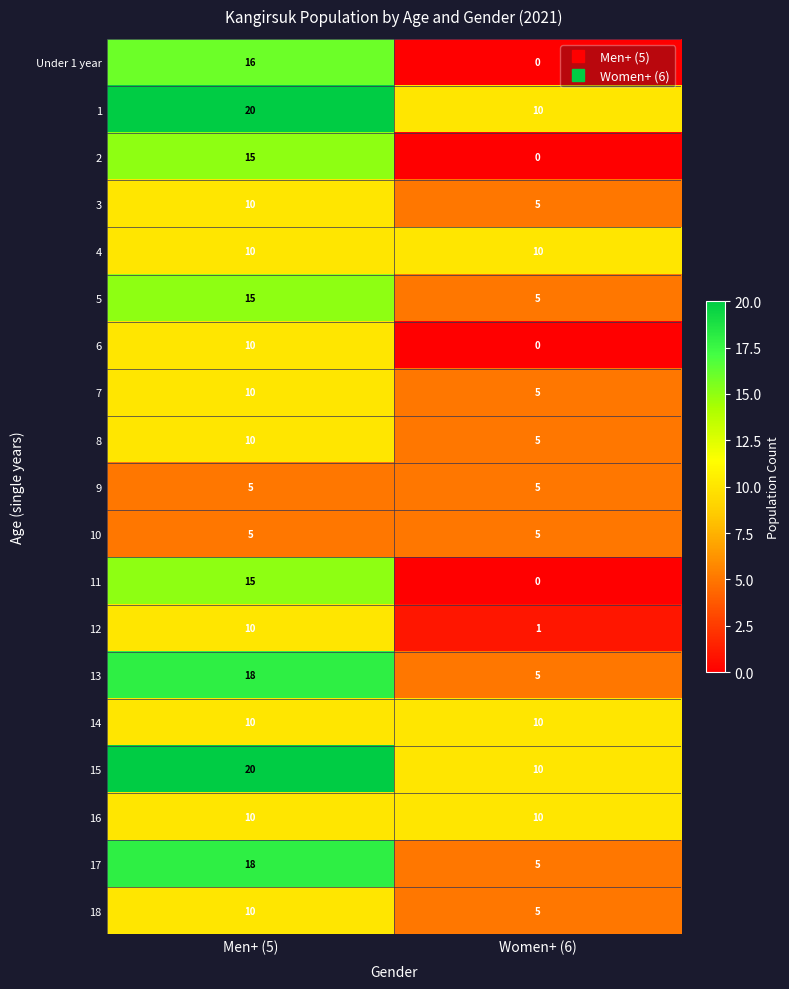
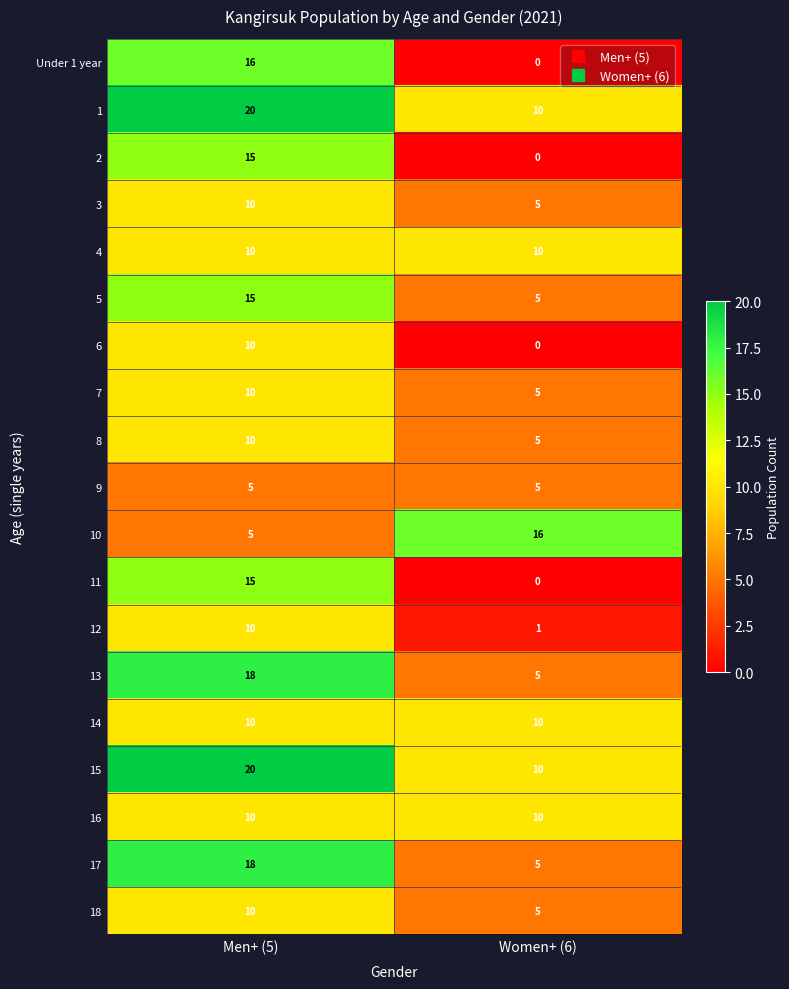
  {
    "Under 1 year": {
      "Men+ (5)": 16,
      "Women+ (6)": 0
    },
    "1": {
      "Men+ (5)": 20,
      "Women+ (6)": 10
    },
    "2": {
      "Men+ (5)": 15,
      "Women+ (6)": 0
    },
    "3": {
      "Men+ (5)": 10,
      "Women+ (6)": 5
    },
    "4": {
      "Men+ (5)": 10,
      "Women+ (6)": 10
    },
    "5": {
      "Men+ (5)": 15,
      "Women+ (6)": 5
    },
    "6": {
      "Men+ (5)": 10,
      "Women+ (6)": 0
    },
    "7": {
      "Men+ (5)": 10,
      "Women+ (6)": 5
    },
    "8": {
      "Men+ (5)": 10,
      "Women+ (6)": 5
    },
    "9": {
      "Men+ (5)": 5,
      "Women+ (6)": 5
    },
    "10": {
      "Men+ (5)": 5,
-     "Women+ (6)": 5
+     "Women+ (6)": 16
    },
    "11": {
      "Men+ (5)": 15,
      "Women+ (6)": 0
    },
    "12": {
      "Men+ (5)": 10,
      "Women+ (6)": 1
    },
    "13": {
      "Men+ (5)": 18,
      "Women+ (6)": 5
    },
    "14": {
      "Men+ (5)": 10,
      "Women+ (6)": 10
    },
    "15": {
      "Men+ (5)": 20,
      "Women+ (6)": 10
    },
    "16": {
      "Men+ (5)": 10,
      "Women+ (6)": 10
    },
    "17": {
      "Men+ (5)": 18,
      "Women+ (6)": 5
    },
    "18": {
      "Men+ (5)": 10,
      "Women+ (6)": 5
    }
  }
